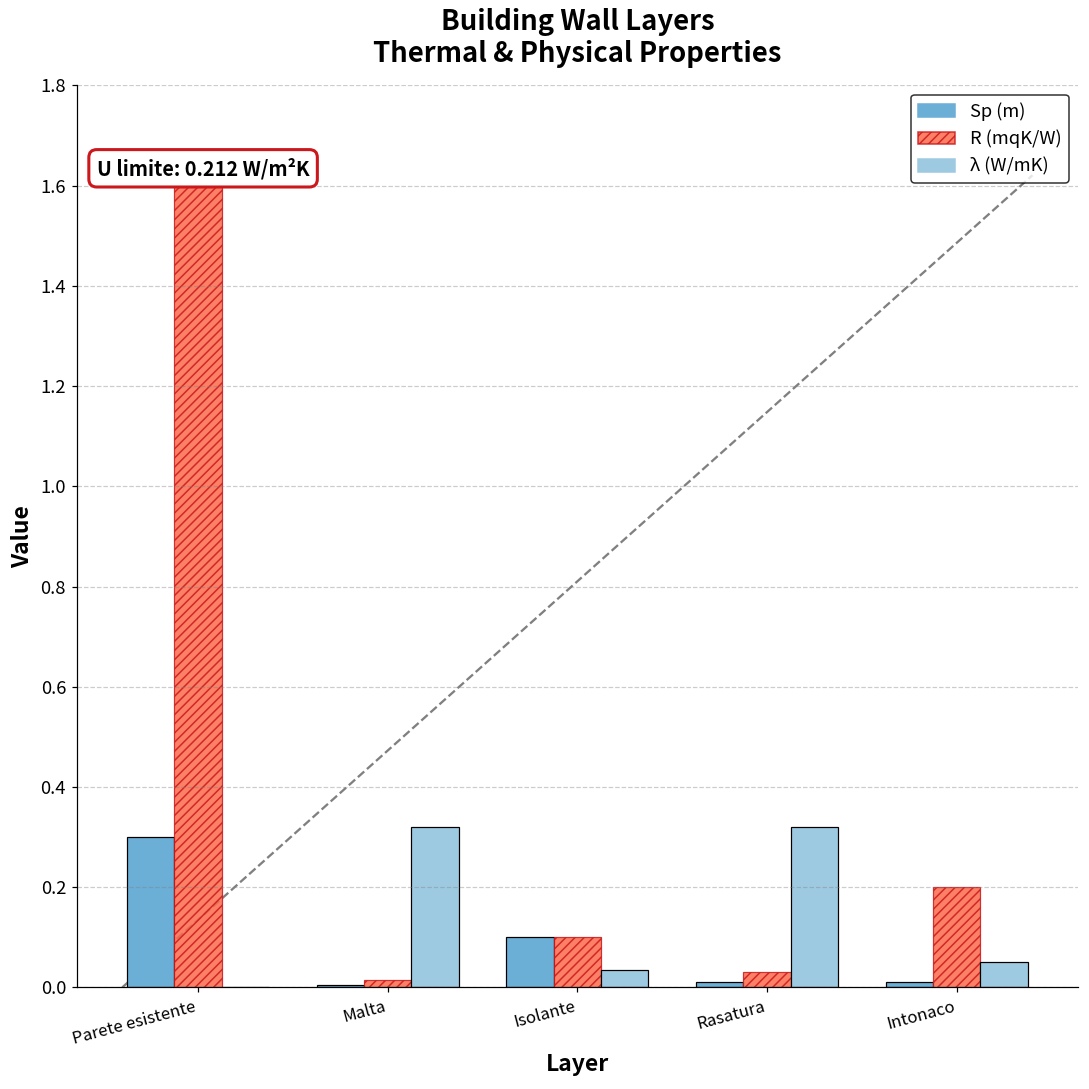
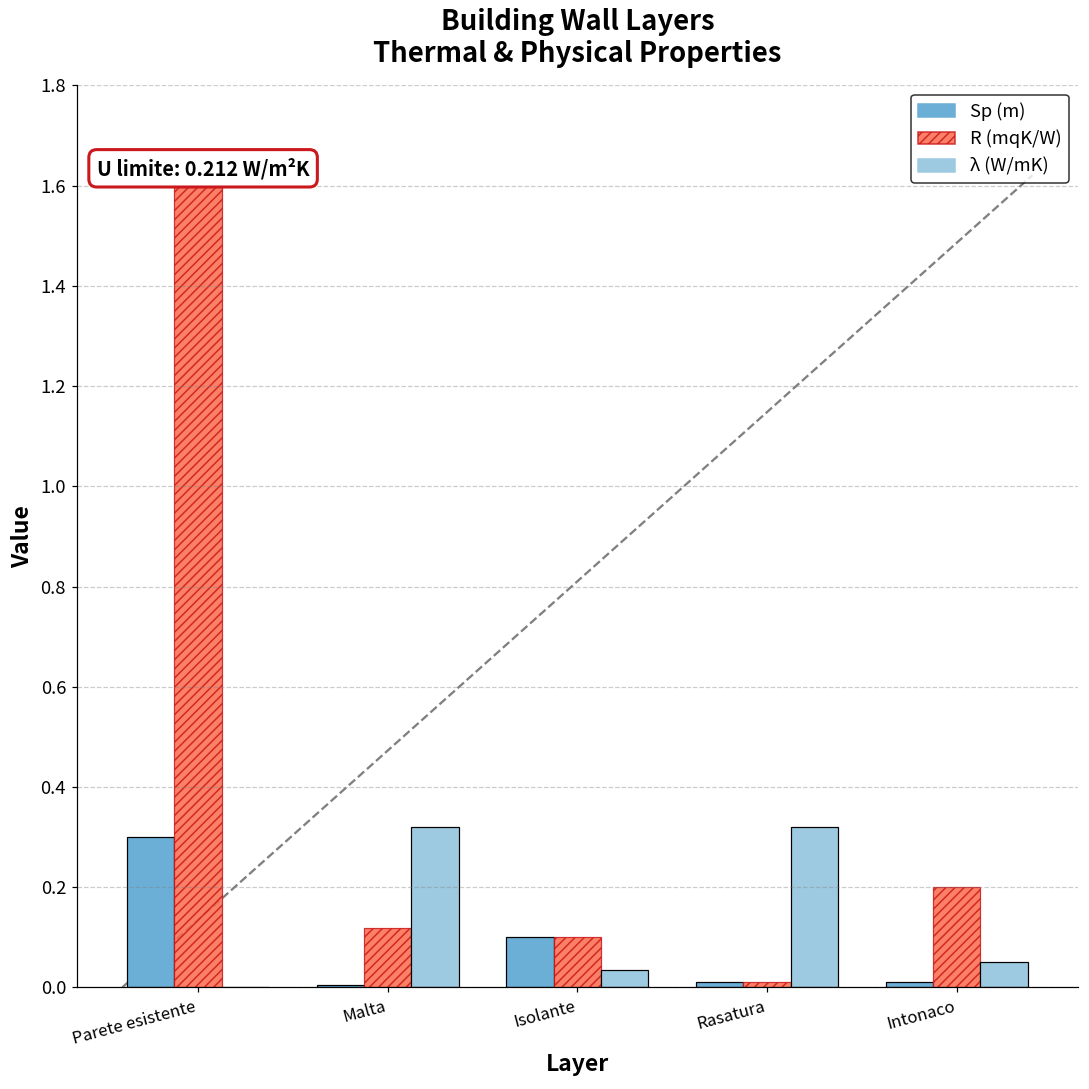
  {
    "R (mqK/W)": {
-     "Malta": 0.02,
+     "Malta": 0.12,
      "Isolante": 0.10,
-     "Rasatura": 0.03,
+     "Rasatura": 0.01,
      "Intonaco": 0.20
    }
  }
